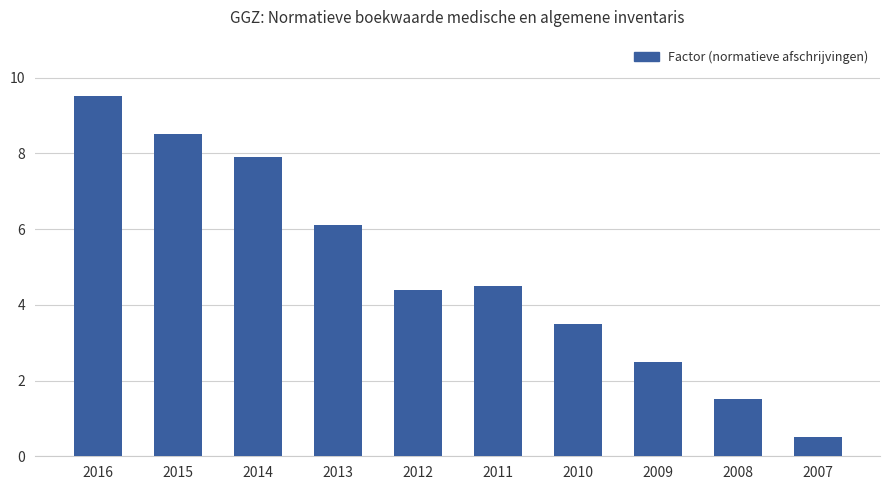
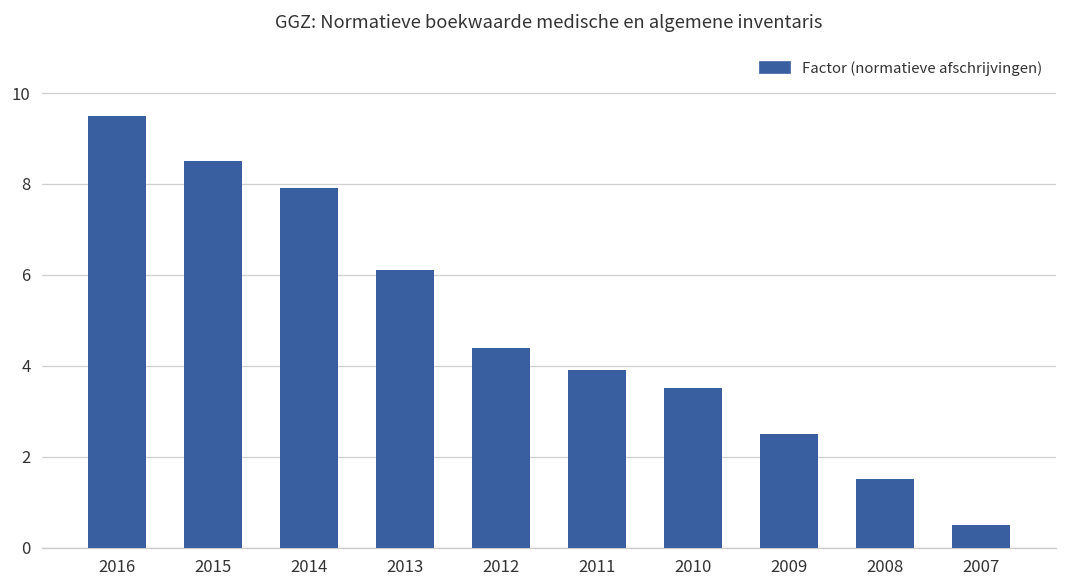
  {
    "2016": 9.5,
    "2015": 8.5,
    "2014": 7.9,
    "2013": 6.1,
    "2012": 4.4,
-   "2011": 4.5,
+   "2011": 3.9,
    "2010": 3.5,
    "2009": 2.5,
    "2008": 1.5,
    "2007": 0.5
  }
